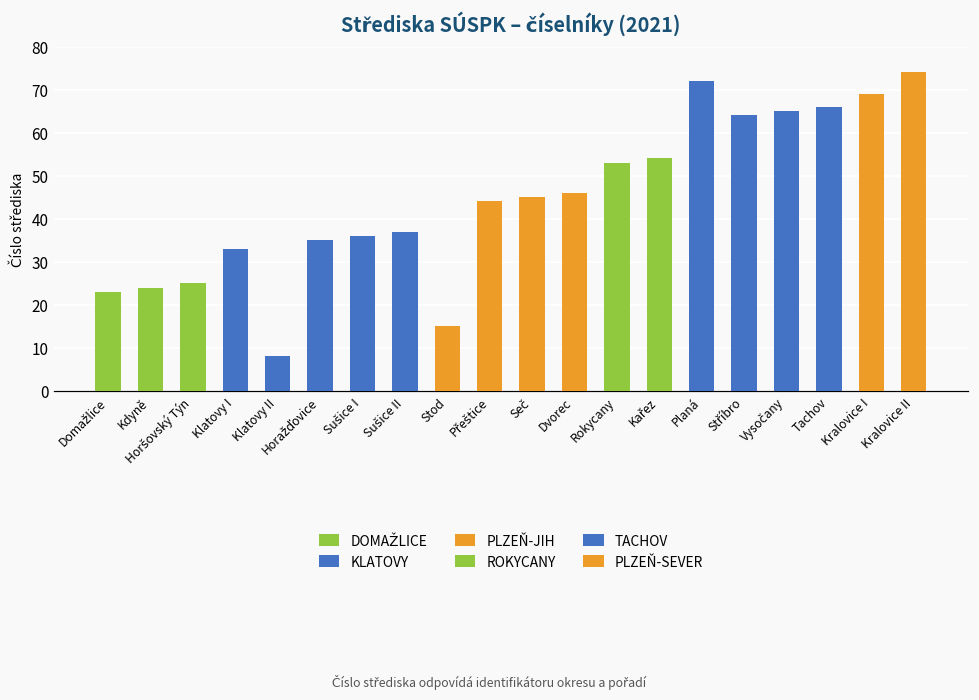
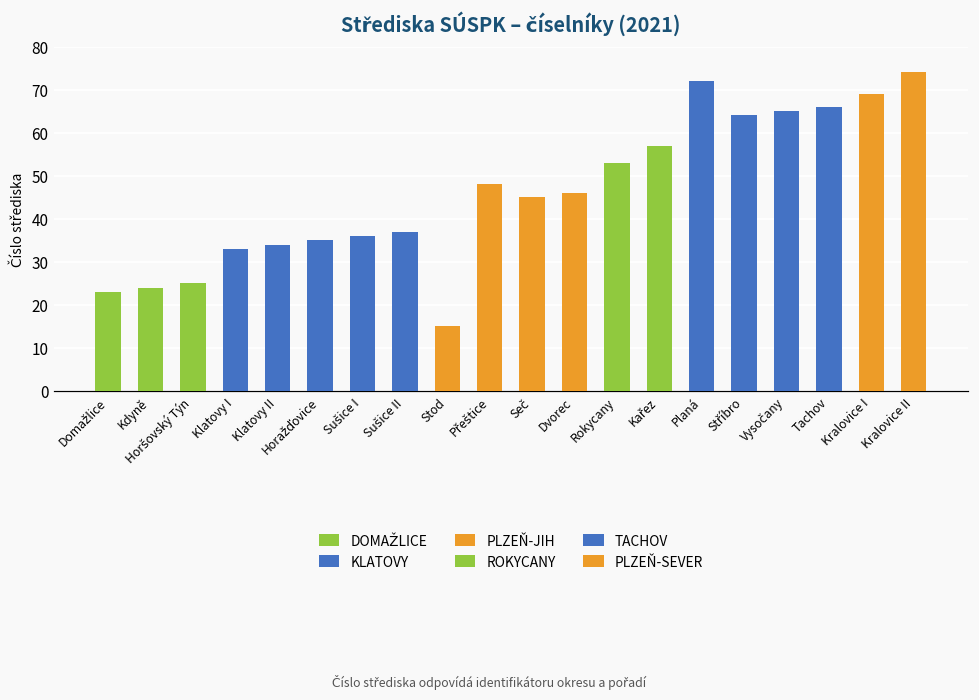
  {
    "Domažlice": 23,
    "Kdyně": 24,
    "Horšovský Týn": 25,
    "Klatovy I": 33,
-   "Klatovy II": 8,
+   "Klatovy II": 34,
    "Horažďovice": 35,
    "Sušice I": 36,
    "Sušice II": 37,
    "Stod": 15,
-   "Přeštice": 44,
+   "Přeštice": 48,
    "Seč": 45,
    "Dvorec": 46,
    "Rokycany": 53,
-   "Kařez": 54,
+   "Kařez": 57,
    "Planá": 72,
    "Stříbro": 64,
    "Vysočany": 65,
    "Tachov": 66,
    "Kralovice I": 69,
    "Kralovice II": 74
  }
